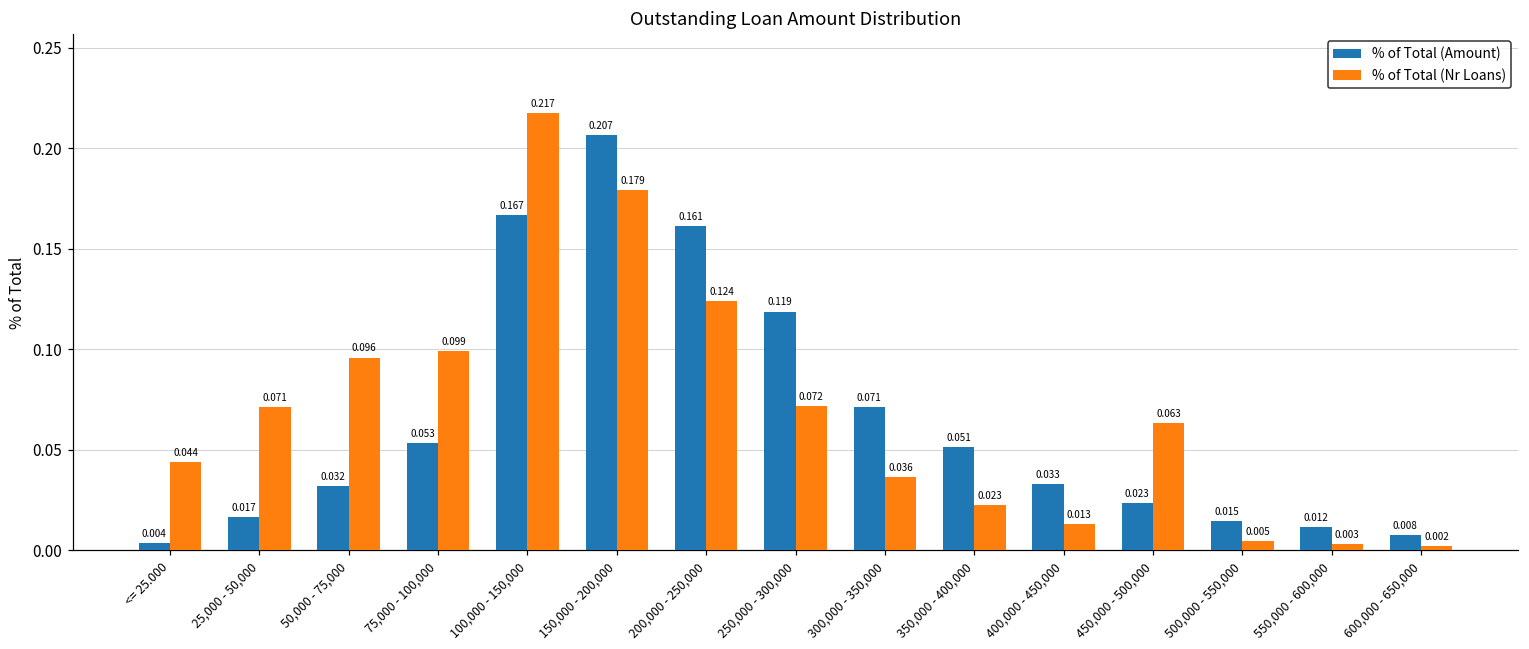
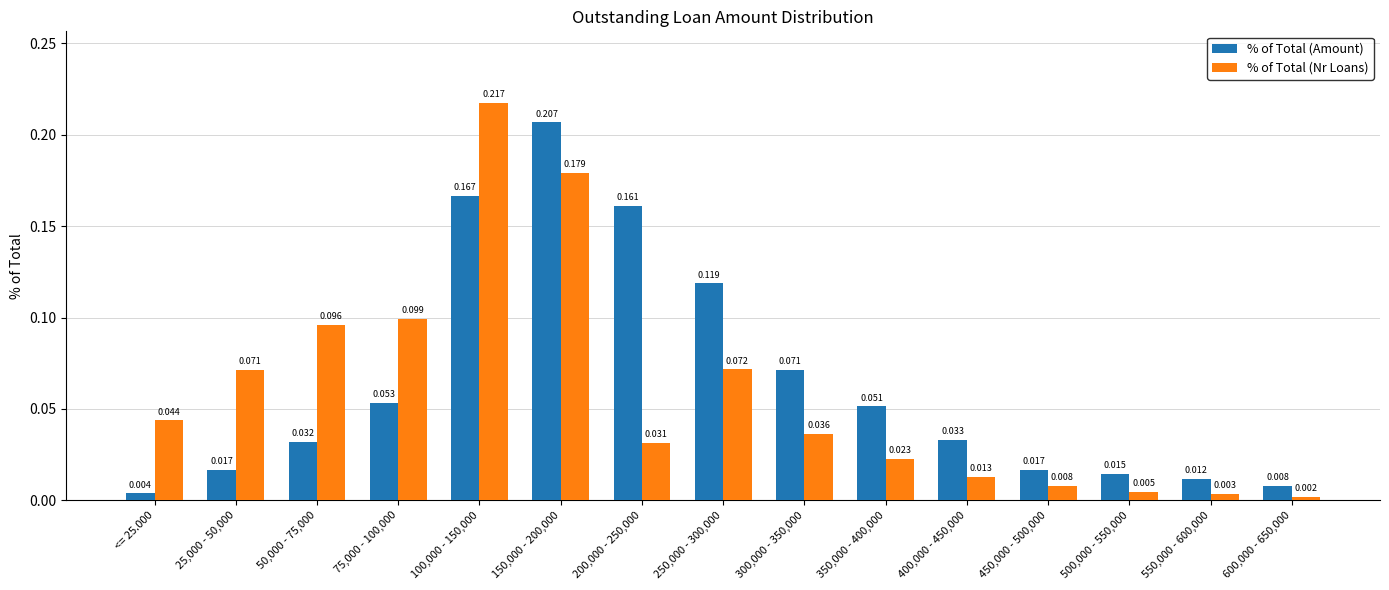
  {
    "% of Total (Amount)": {
      "<= 25.000": 0.004,
      "25,000 - 50,000": 0.017,
      "50,000 - 75,000": 0.032,
      "75,000 - 100,000": 0.053,
      "100,000 - 150,000": 0.167,
      "150,000 - 200,000": 0.207,
      "200,000 - 250,000": 0.161,
      "250,000 - 300,000": 0.119,
      "300,000 - 350,000": 0.071,
      "350,000 - 400,000": 0.051,
      "400,000 - 450,000": 0.033,
-     "450,000 - 500,000": 0.023,
+     "450,000 - 500,000": 0.017,
      "500,000 - 550,000": 0.015,
      "550,000 - 600,000": 0.012,
      "600,000 - 650,000": 0.008
    },
    "% of Total (Nr Loans)": {
      "<= 25.000": 0.044,
      "25,000 - 50,000": 0.071,
      "50,000 - 75,000": 0.096,
      "75,000 - 100,000": 0.099,
      "100,000 - 150,000": 0.217,
      "150,000 - 200,000": 0.179,
-     "200,000 - 250,000": 0.124,
+     "200,000 - 250,000": 0.031,
      "250,000 - 300,000": 0.072,
      "300,000 - 350,000": 0.036,
      "350,000 - 400,000": 0.023,
      "400,000 - 450,000": 0.013,
-     "450,000 - 500,000": 0.063,
+     "450,000 - 500,000": 0.008,
      "500,000 - 550,000": 0.005,
      "550,000 - 600,000": 0.003,
      "600,000 - 650,000": 0.002
    }
  }
